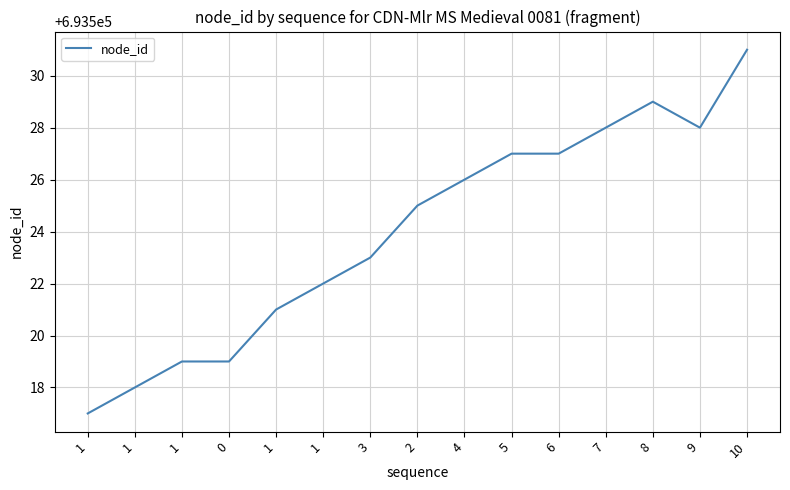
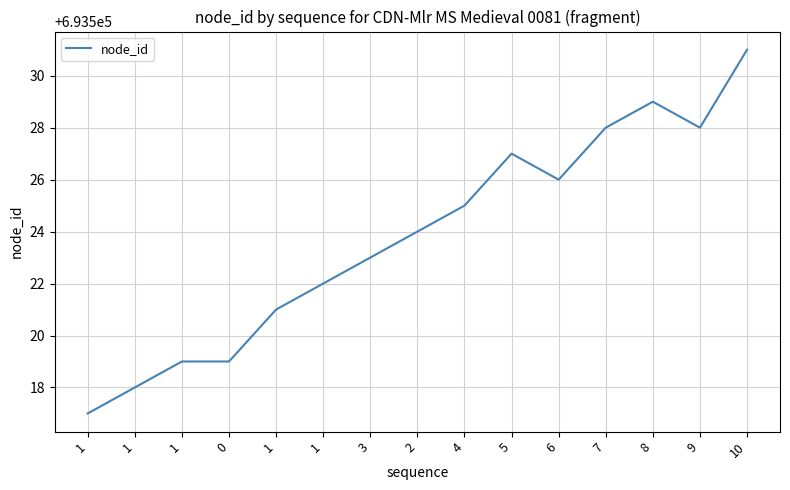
  {
    "0": 693519,
    "3": 693523,
-   "2": 693525,
-   "4": 693526,
+   "2": 693524,
+   "4": 693525,
    "5": 693527,
-   "6": 693527,
+   "6": 693526,
    "7": 693528,
    "8": 693529,
    "9": 693528,
    "10": 693531
  }
